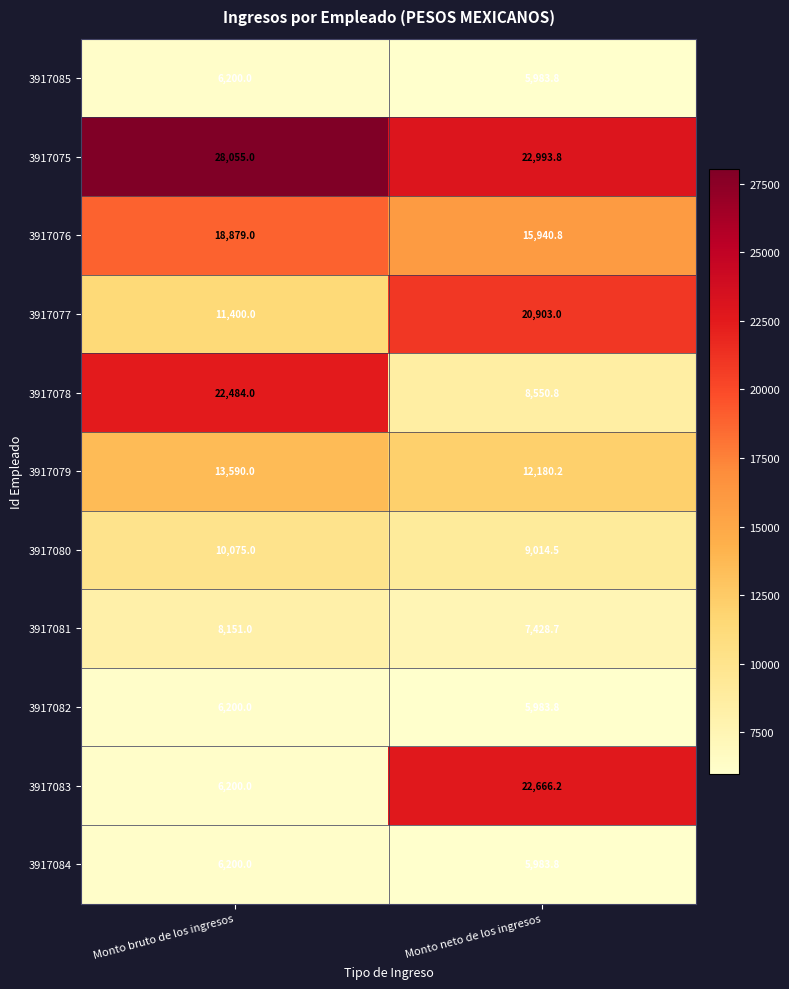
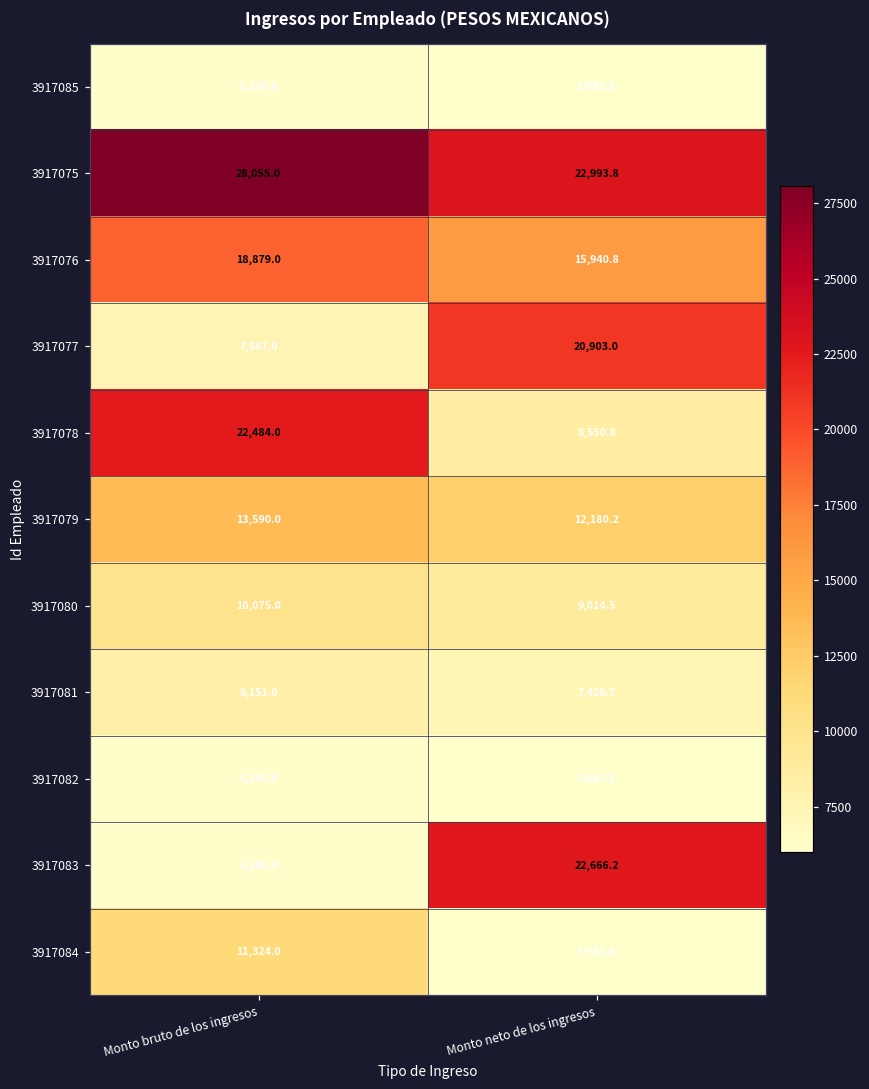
  {
    "3917085": {
      "Monto bruto de los ingresos": "6,200.0",
      "Monto neto de los ingresos": "5,983.8"
    },
    "3917075": {
      "Monto bruto de los ingresos": "28,055.0",
      "Monto neto de los ingresos": "22,993.8"
    },
    "3917076": {
      "Monto bruto de los ingresos": "18,879.0",
      "Monto neto de los ingresos": "15,940.8"
    },
    "3917077": {
-     "Monto bruto de los ingresos": "11,400.0",
+     "Monto bruto de los ingresos": "7,567.0",
      "Monto neto de los ingresos": "20,903.0"
    },
    "3917078": {
      "Monto bruto de los ingresos": "22,484.0",
      "Monto neto de los ingresos": "8,550.8"
    },
    "3917079": {
      "Monto bruto de los ingresos": "13,590.0",
      "Monto neto de los ingresos": "12,180.2"
    },
    "3917080": {
      "Monto bruto de los ingresos": "10,075.0",
      "Monto neto de los ingresos": "9,014.5"
    },
    "3917081": {
      "Monto bruto de los ingresos": "8,151.0",
      "Monto neto de los ingresos": "7,428.7"
    },
    "3917082": {
      "Monto bruto de los ingresos": "6,200.0",
      "Monto neto de los ingresos": "5,983.8"
    },
    "3917083": {
      "Monto bruto de los ingresos": "6,200.0",
      "Monto neto de los ingresos": "22,666.2"
    },
    "3917084": {
-     "Monto bruto de los ingresos": "6,200.0",
+     "Monto bruto de los ingresos": "11,324.0",
      "Monto neto de los ingresos": "5,983.8"
    }
  }
